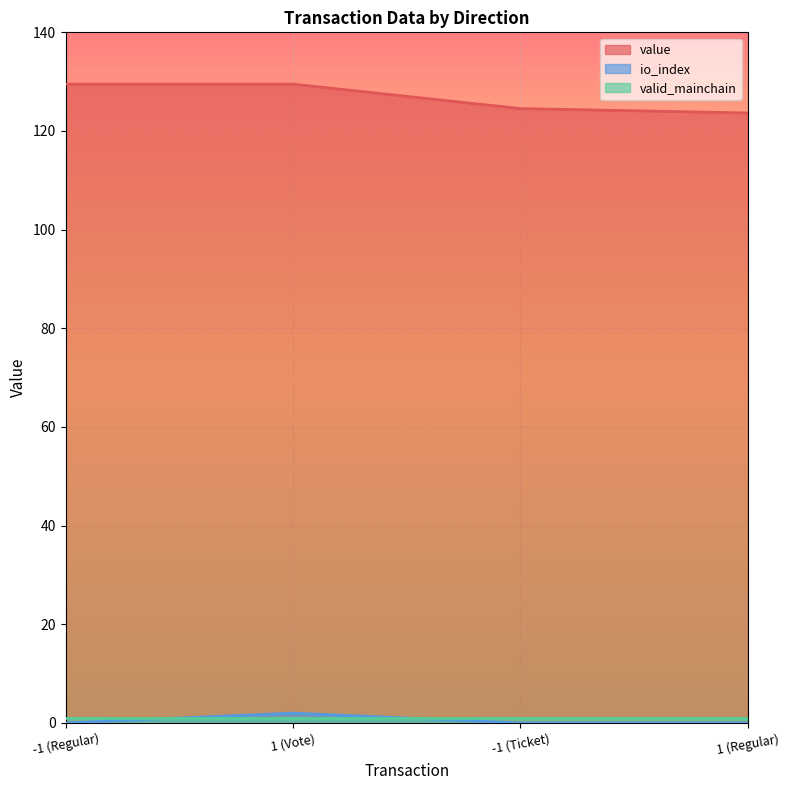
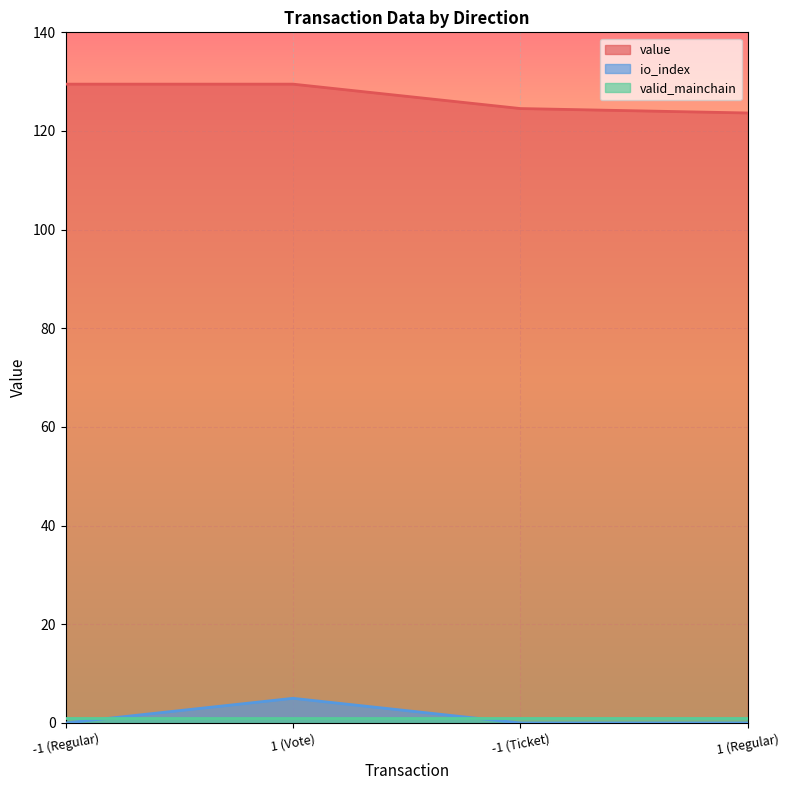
  {
    "value": {
      "-1 (Regular)": 129,
      "1 (Vote)": 129,
      "-1 (Ticket)": 125,
      "1 (Regular)": 124
    },
    "io_index": {
      "-1 (Regular)": 0,
-     "1 (Vote)": 2,
+     "1 (Vote)": 5,
      "-1 (Ticket)": 0,
      "1 (Regular)": 0
    },
    "valid_mainchain": {
      "-1 (Regular)": 1,
      "1 (Vote)": 1,
      "-1 (Ticket)": 1,
      "1 (Regular)": 1
    }
  }
